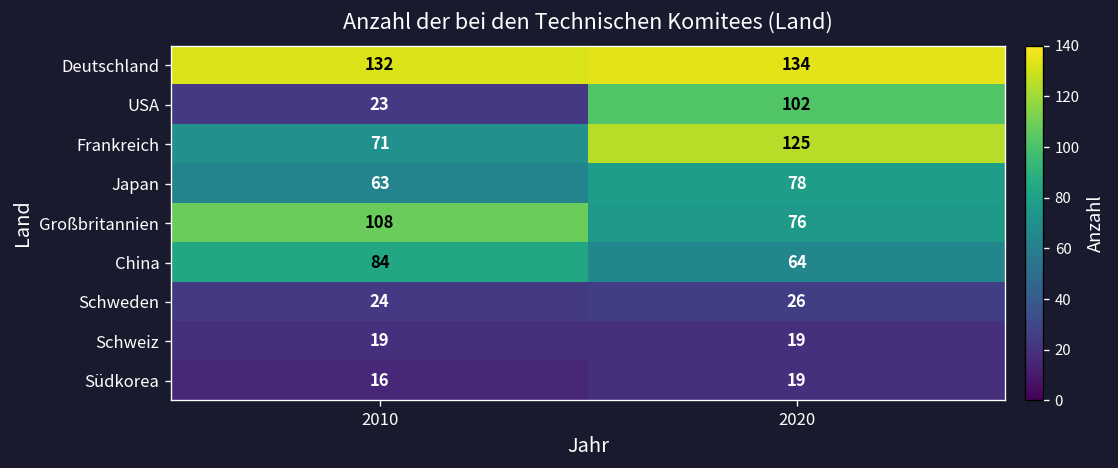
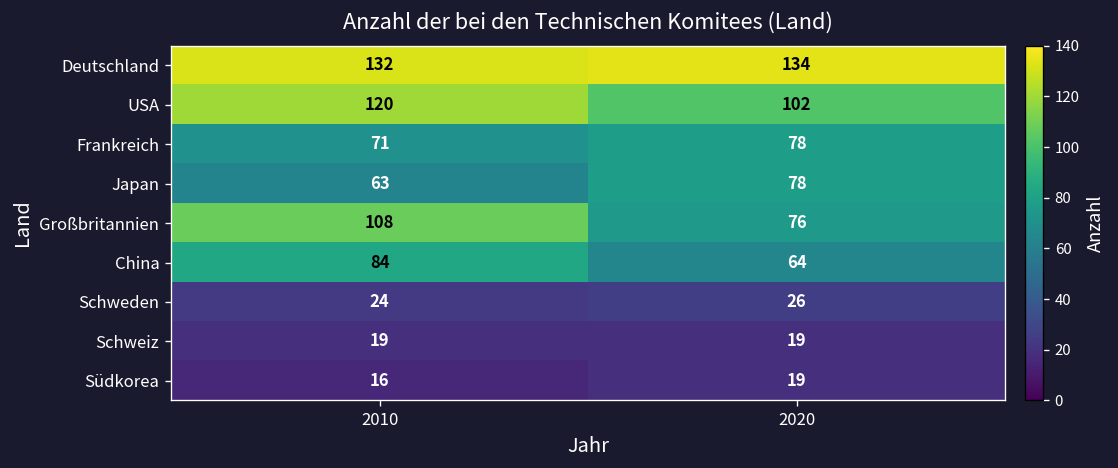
  {
    "Deutschland": {
      "2010": 132,
      "2020": 134
    },
    "USA": {
-     "2010": 23,
+     "2010": 120,
      "2020": 102
    },
    "Frankreich": {
      "2010": 71,
-     "2020": 125
+     "2020": 78
    },
    "Japan": {
      "2010": 63,
      "2020": 78
    },
    "Großbritannien": {
      "2010": 108,
      "2020": 76
    },
    "China": {
      "2010": 84,
      "2020": 64
    },
    "Schweden": {
      "2010": 24,
      "2020": 26
    },
    "Schweiz": {
      "2010": 19,
      "2020": 19
    },
    "Südkorea": {
      "2010": 16,
      "2020": 19
    }
  }
